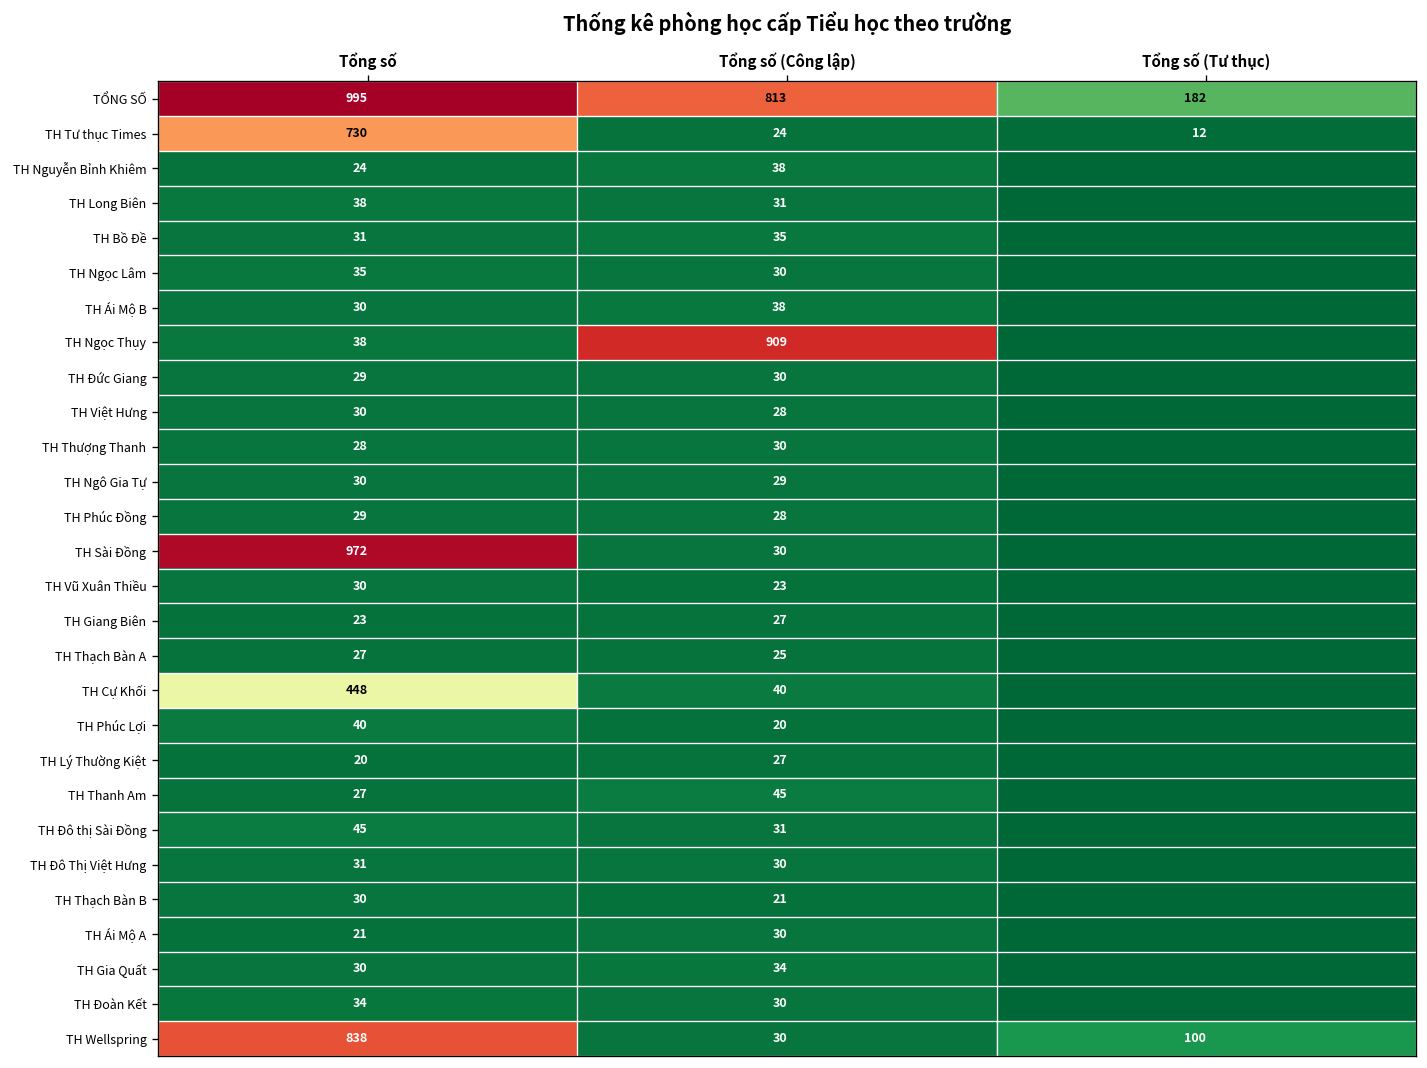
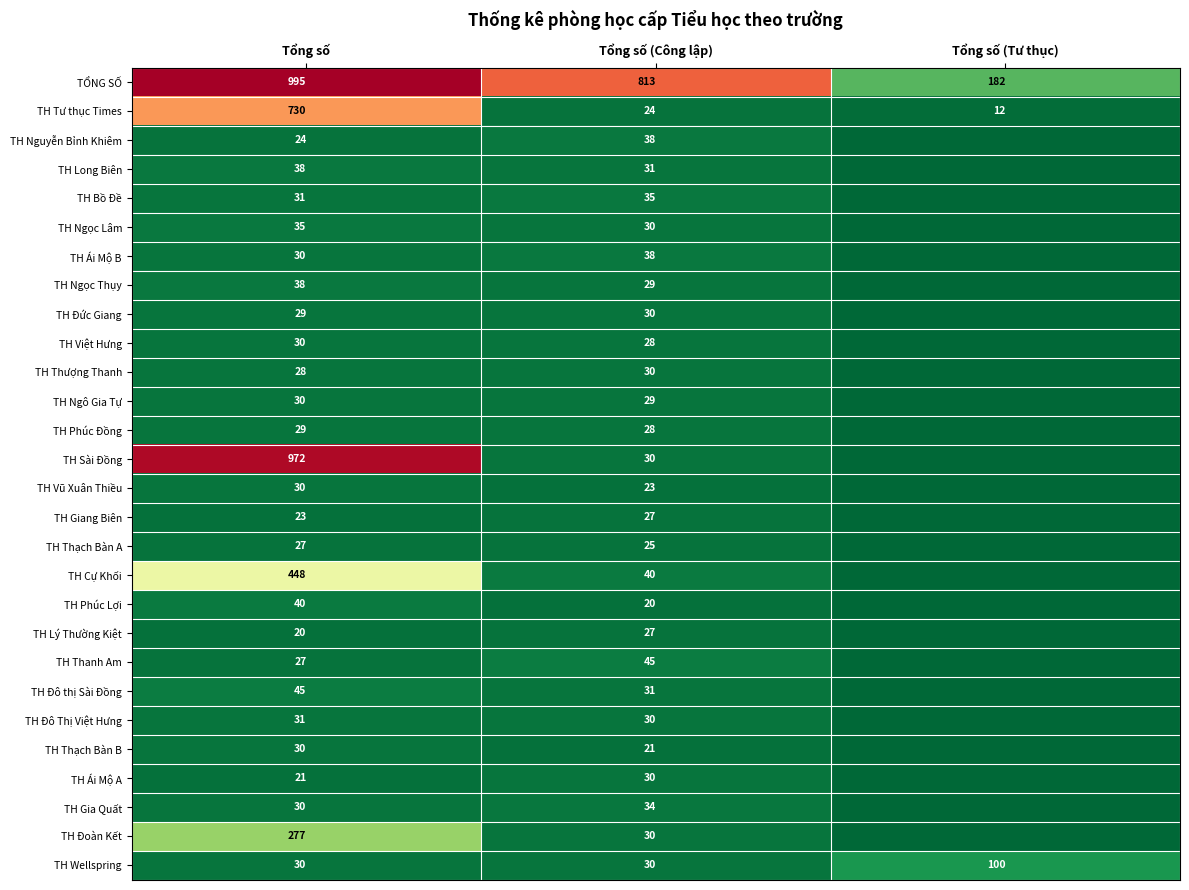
  {
    "TỔNG SỐ": {
      "Tổng số": 995,
      "Tổng số (Công lập)": 813,
      "Tổng số (Tư thục)": 182
    },
    "TH Tư thục Times": {
      "Tổng số": 730,
      "Tổng số (Công lập)": 24,
      "Tổng số (Tư thục)": 12
    },
    "TH Nguyễn Bỉnh Khiêm": {
      "Tổng số": 24,
      "Tổng số (Công lập)": 38
    },
    "TH Long Biên": {
      "Tổng số": 38,
      "Tổng số (Công lập)": 31
    },
    "TH Bồ Đề": {
      "Tổng số": 31,
      "Tổng số (Công lập)": 35
    },
    "TH Ngọc Lâm": {
      "Tổng số": 35,
      "Tổng số (Công lập)": 30
    },
    "TH Ái Mộ B": {
      "Tổng số": 30,
      "Tổng số (Công lập)": 38
    },
    "TH Ngọc Thụy": {
      "Tổng số": 38,
-     "Tổng số (Công lập)": 909
+     "Tổng số (Công lập)": 29
    },
    "TH Đức Giang": {
      "Tổng số": 29,
      "Tổng số (Công lập)": 30
    },
    "TH Việt Hưng": {
      "Tổng số": 30,
      "Tổng số (Công lập)": 28
    },
    "TH Thượng Thanh": {
      "Tổng số": 28,
      "Tổng số (Công lập)": 30
    },
    "TH Ngô Gia Tự": {
      "Tổng số": 30,
      "Tổng số (Công lập)": 29
    },
    "TH Phúc Đồng": {
      "Tổng số": 29,
      "Tổng số (Công lập)": 28
    },
    "TH Sài Đồng": {
      "Tổng số": 972,
      "Tổng số (Công lập)": 30
    },
    "TH Vũ Xuân Thiều": {
      "Tổng số": 30,
      "Tổng số (Công lập)": 23
    },
    "TH Giang Biên": {
      "Tổng số": 23,
      "Tổng số (Công lập)": 27
    },
    "TH Thạch Bàn A": {
      "Tổng số": 27,
      "Tổng số (Công lập)": 25
    },
    "TH Cự Khối": {
      "Tổng số": 448,
      "Tổng số (Công lập)": 40
    },
    "TH Phúc Lợi": {
      "Tổng số": 40,
      "Tổng số (Công lập)": 20
    },
    "TH Lý Thường Kiệt": {
      "Tổng số": 20,
      "Tổng số (Công lập)": 27
    },
    "TH Thanh Am": {
      "Tổng số": 27,
      "Tổng số (Công lập)": 45
    },
    "TH Đô thị Sài Đồng": {
      "Tổng số": 45,
      "Tổng số (Công lập)": 31
    },
    "TH Đô Thị Việt Hưng": {
      "Tổng số": 31,
      "Tổng số (Công lập)": 30
    },
    "TH Thạch Bàn B": {
      "Tổng số": 30,
      "Tổng số (Công lập)": 21
    },
    "TH Ái Mộ A": {
      "Tổng số": 21,
      "Tổng số (Công lập)": 30
    },
    "TH Gia Quất": {
      "Tổng số": 30,
      "Tổng số (Công lập)": 34
    },
    "TH Đoàn Kết": {
-     "Tổng số": 34,
+     "Tổng số": 277,
      "Tổng số (Công lập)": 30
    },
    "TH Wellspring": {
-     "Tổng số": 838,
+     "Tổng số": 30,
      "Tổng số (Công lập)": 30,
      "Tổng số (Tư thục)": 100
    }
  }
